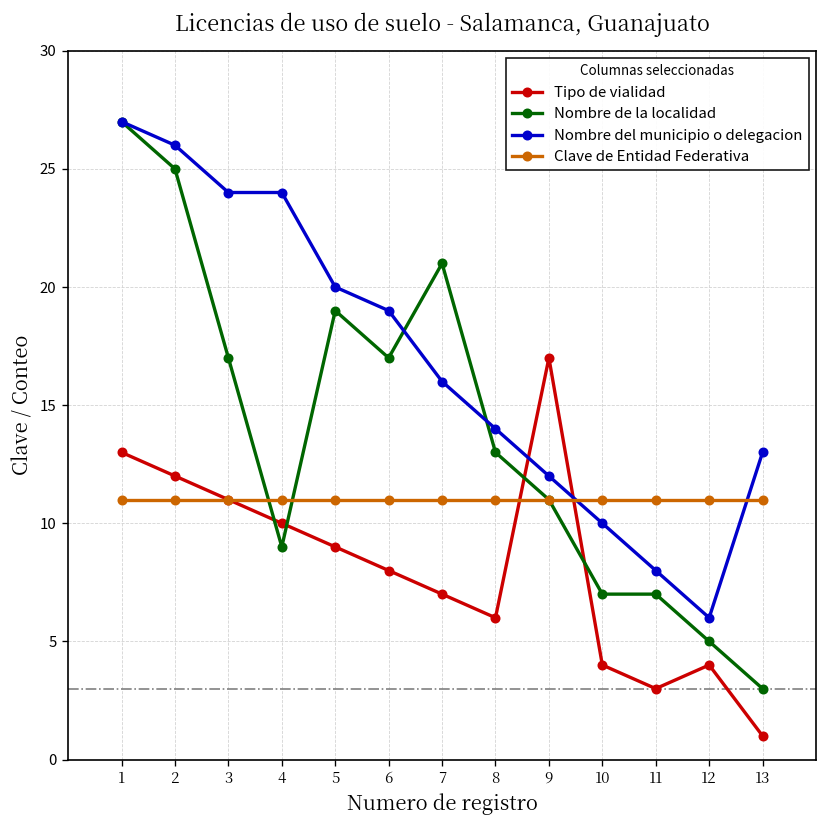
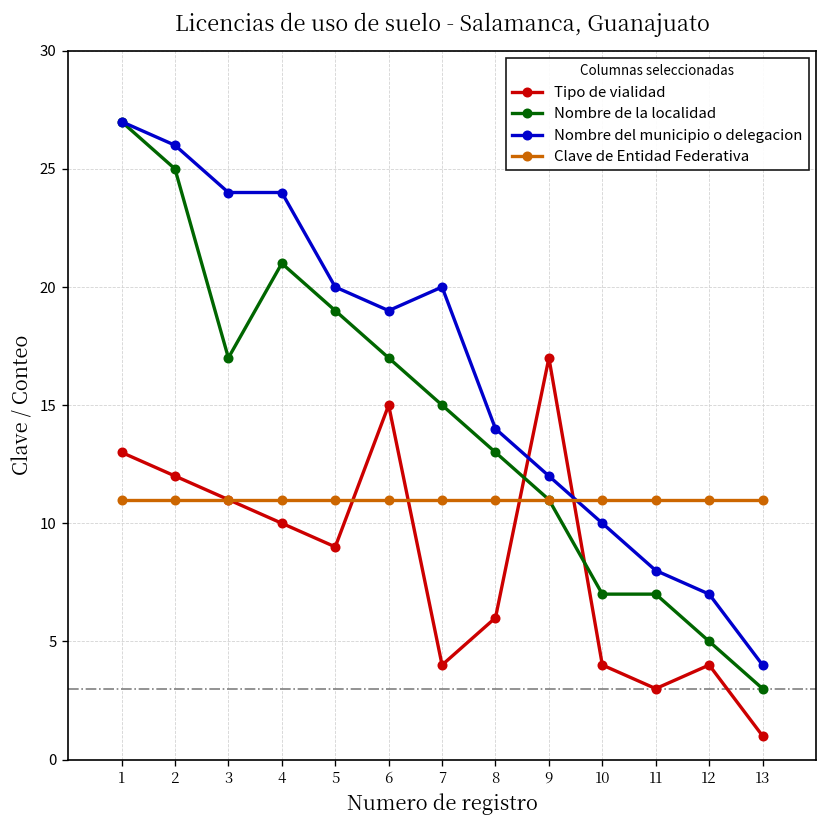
  {
    "Tipo de vialidad": {
      "1": 13,
      "2": 12,
      "4": 10,
      "5": 9,
-     "6": 8,
-     "7": 7,
+     "6": 15,
+     "7": 4,
      "8": 6,
      "9": 17,
      "10": 4,
      "11": 3,
      "12": 4,
      "13": 1
    },
    "Nombre de la localidad": {
      "2": 25,
      "3": 17,
-     "4": 9,
+     "4": 21,
      "5": 19,
      "6": 17,
-     "7": 21,
+     "7": 15,
      "8": 13,
      "10": 7,
      "11": 7,
      "12": 5,
      "13": 3
    },
    "Nombre del municipio o delegacion": {
      "2": 26,
      "3": 24,
      "4": 24,
      "5": 20,
      "6": 19,
-     "7": 16,
+     "7": 20,
      "8": 14,
      "9": 12,
      "10": 10,
      "11": 8,
-     "12": 6,
-     "13": 13
+     "12": 7,
+     "13": 4
    },
    "Clave de Entidad Federativa": {
      "1": 11,
      "2": 11,
      "4": 11,
      "5": 11,
      "6": 11,
      "7": 11,
      "8": 11,
      "10": 11,
      "11": 11,
      "12": 11,
      "13": 11
    }
  }
